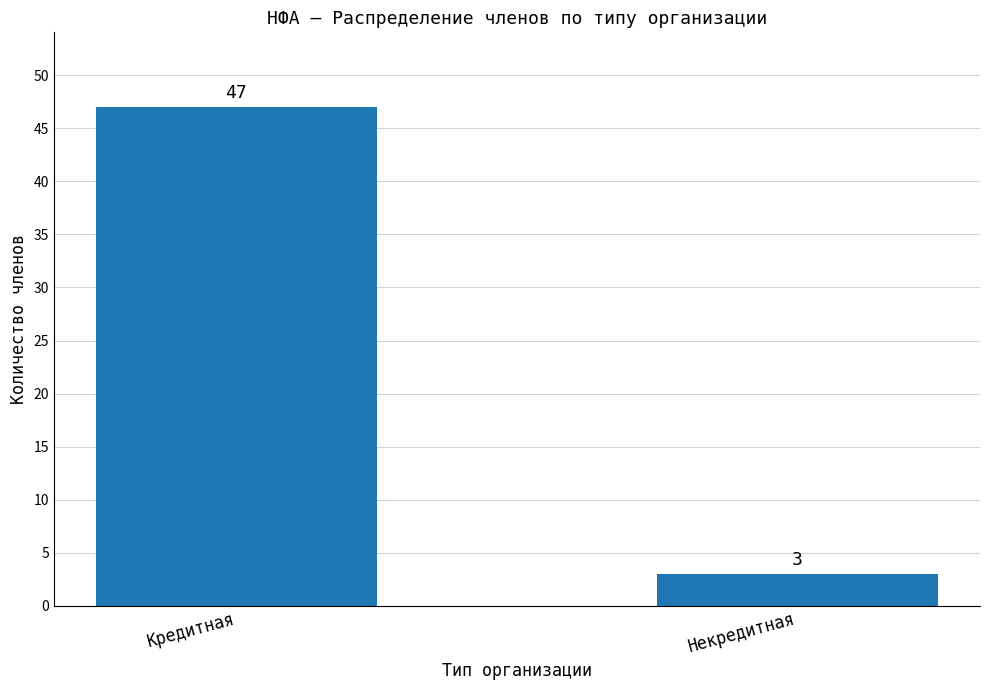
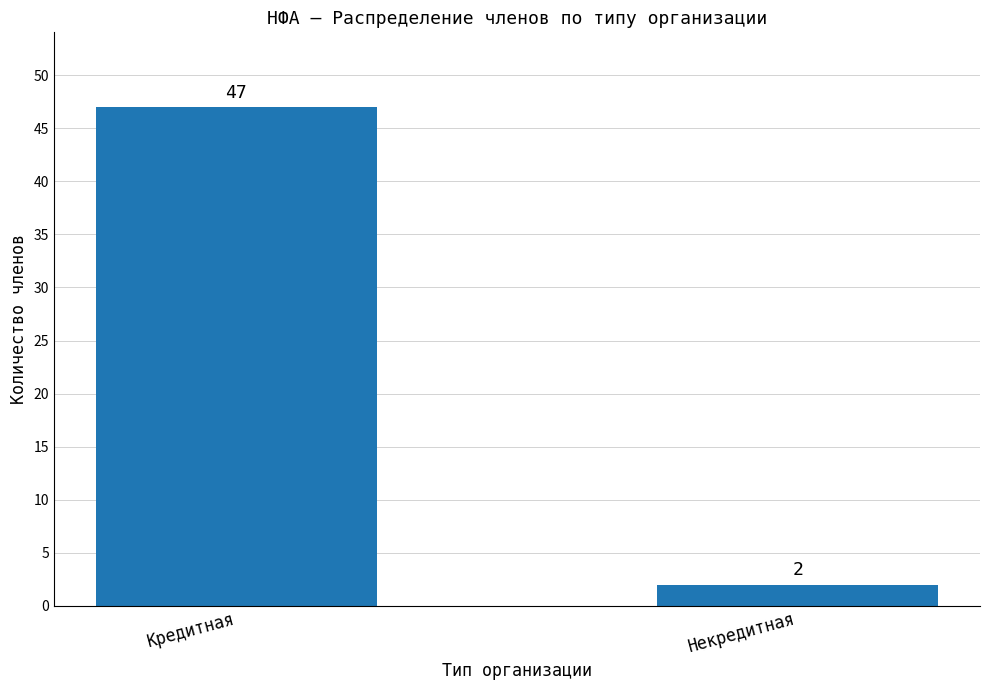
  {
    "Кредитная": 47,
-   "Некредитная": 3
+   "Некредитная": 2
  }
